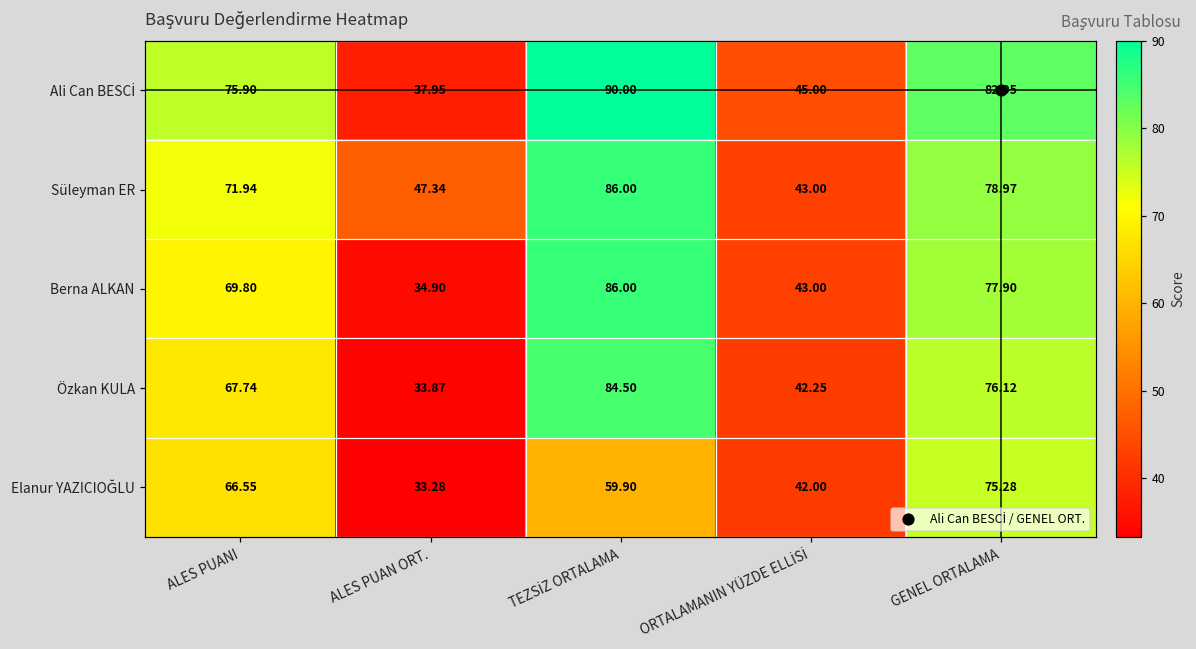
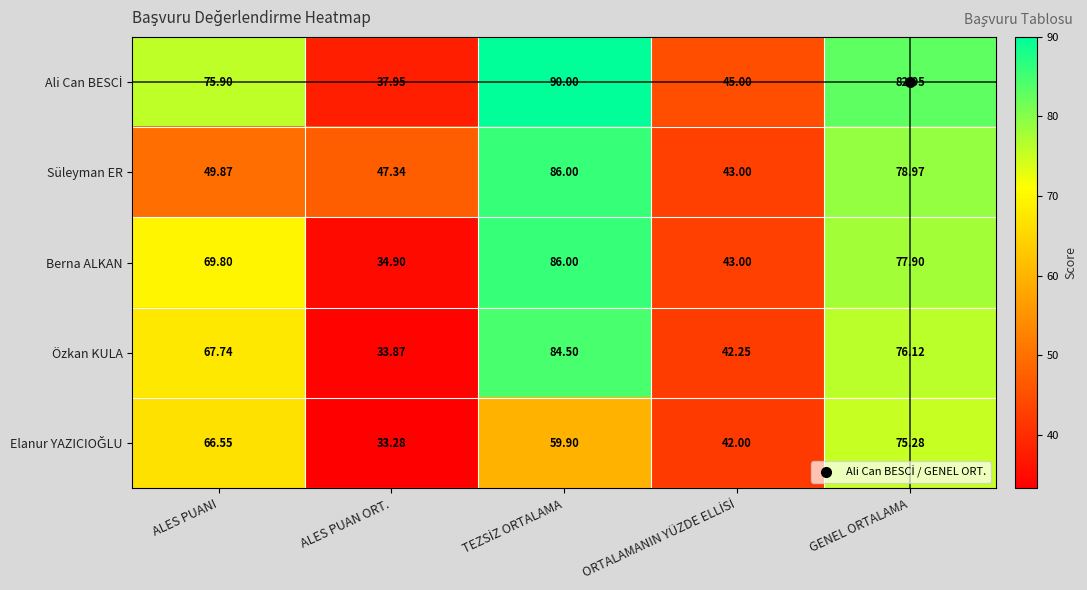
  {
    "Ali Can BESCİ": {
      "ALES PUANI": 75.90,
      "ALES PUAN ORT.": 37.95,
      "TEZSİZ ORTALAMA": 90.00,
      "ORTALAMANIN YÜZDE ELLİSİ": 45.00
    },
    "Süleyman ER": {
-     "ALES PUANI": 71.94,
+     "ALES PUANI": 49.87,
      "ALES PUAN ORT.": 47.34,
      "TEZSİZ ORTALAMA": 86.00,
      "ORTALAMANIN YÜZDE ELLİSİ": 43.00,
      "GENEL ORTALAMA": 78.97
    },
    "Berna ALKAN": {
      "ALES PUANI": 69.80,
      "ALES PUAN ORT.": 34.90,
      "TEZSİZ ORTALAMA": 86.00,
      "ORTALAMANIN YÜZDE ELLİSİ": 43.00,
      "GENEL ORTALAMA": 77.90
    },
    "Özkan KULA": {
      "ALES PUANI": 67.74,
      "ALES PUAN ORT.": 33.87,
      "TEZSİZ ORTALAMA": 84.50,
      "ORTALAMANIN YÜZDE ELLİSİ": 42.25,
      "GENEL ORTALAMA": 76.12
    },
    "Elanur YAZICIOĞLU": {
      "ALES PUANI": 66.55,
      "ALES PUAN ORT.": 33.28,
      "TEZSİZ ORTALAMA": 59.90,
      "ORTALAMANIN YÜZDE ELLİSİ": 42.00,
      "GENEL ORTALAMA": 75.28
    }
  }
